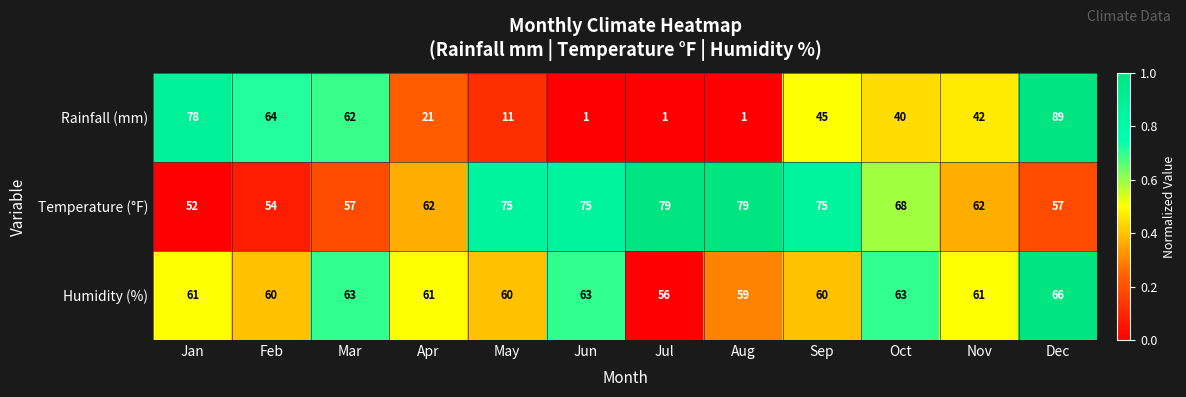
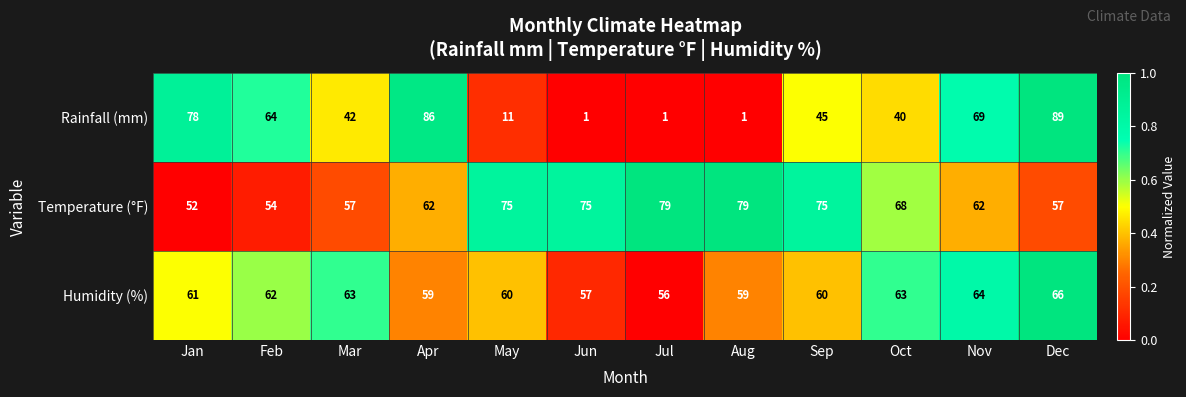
  {
    "Rainfall (mm)": {
      "Jan": 78,
      "Feb": 64,
-     "Mar": 62,
-     "Apr": 21,
+     "Mar": 42,
+     "Apr": 86,
      "May": 11,
      "Jun": 1,
      "Jul": 1,
      "Aug": 1,
      "Sep": 45,
      "Oct": 40,
-     "Nov": 42,
+     "Nov": 69,
      "Dec": 89
    },
    "Temperature (°F)": {
      "Jan": 52,
      "Feb": 54,
      "Mar": 57,
      "Apr": 62,
      "May": 75,
      "Jun": 75,
      "Jul": 79,
      "Aug": 79,
      "Sep": 75,
      "Oct": 68,
      "Nov": 62,
      "Dec": 57
    },
    "Humidity (%)": {
      "Jan": 61,
-     "Feb": 60,
+     "Feb": 62,
      "Mar": 63,
-     "Apr": 61,
+     "Apr": 59,
      "May": 60,
-     "Jun": 63,
+     "Jun": 57,
      "Jul": 56,
      "Aug": 59,
      "Sep": 60,
      "Oct": 63,
-     "Nov": 61,
+     "Nov": 64,
      "Dec": 66
    }
  }
